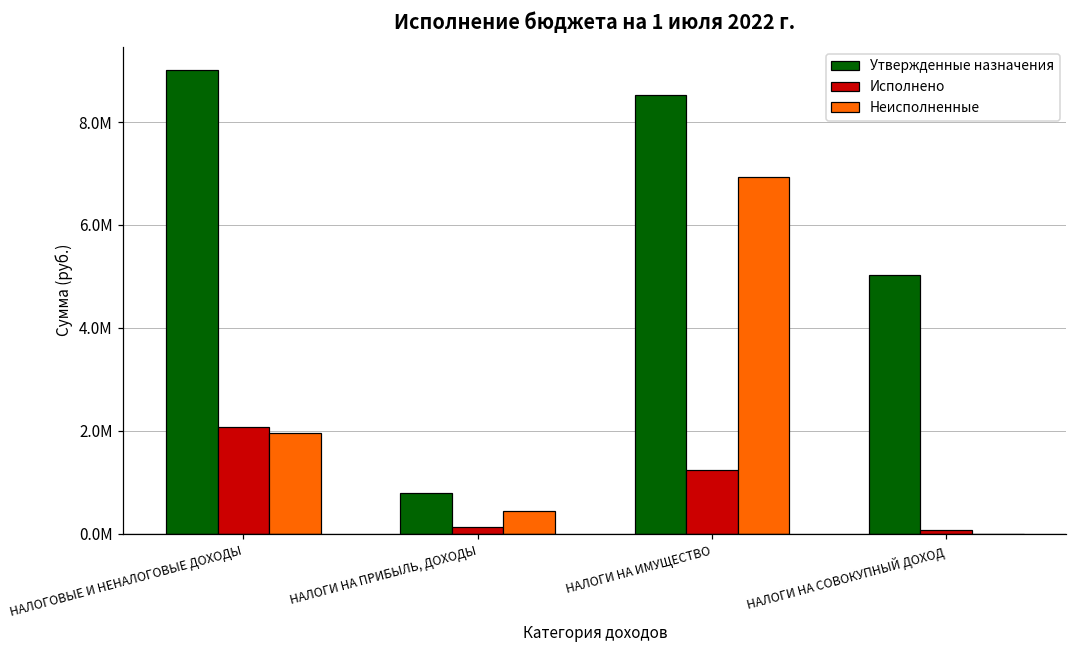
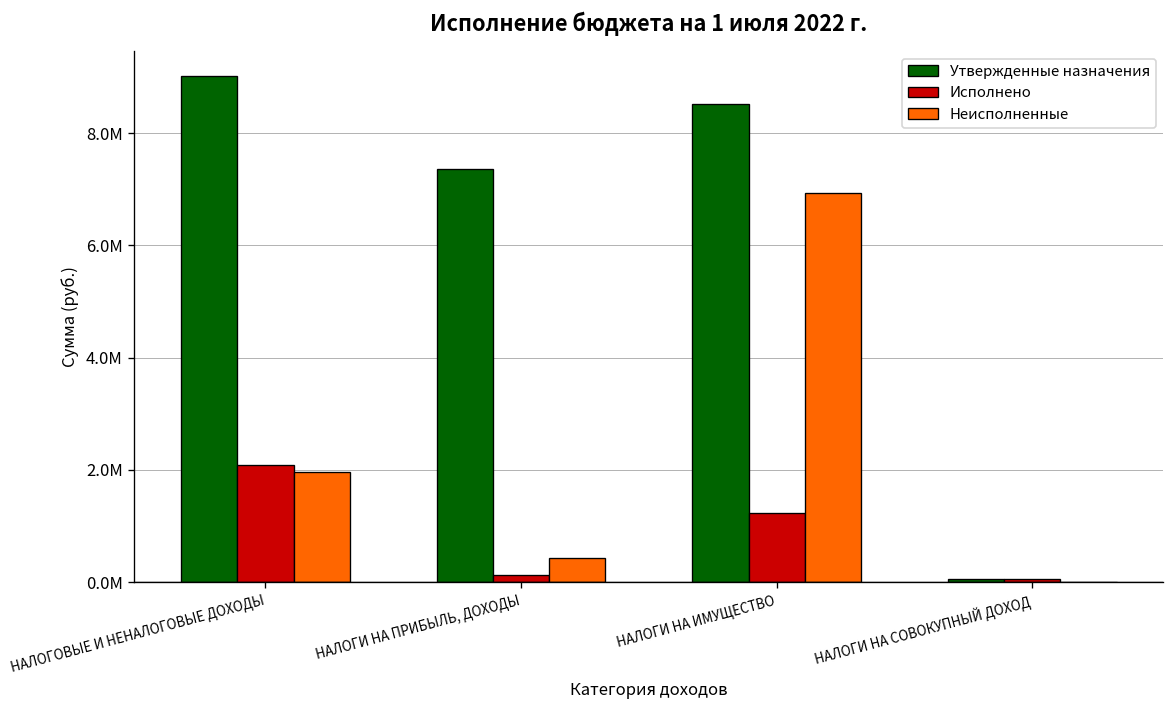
  {
    "Утвержденные назначения": {
      "НАЛОГОВЫЕ И НЕНАЛОГОВЫЕ ДОХОДЫ": 9000000,
-     "НАЛОГИ НА ПРИБЫЛЬ, ДОХОДЫ": 800000,
+     "НАЛОГИ НА ПРИБЫЛЬ, ДОХОДЫ": 7400000,
      "НАЛОГИ НА ИМУЩЕСТВО": 8500000,
-     "НАЛОГИ НА СОВОКУПНЫЙ ДОХОД": 5000000
+     "НАЛОГИ НА СОВОКУПНЫЙ ДОХОД": 100000
    },
    "Исполнено": {
      "НАЛОГОВЫЕ И НЕНАЛОГОВЫЕ ДОХОДЫ": 2100000,
      "НАЛОГИ НА ПРИБЫЛЬ, ДОХОДЫ": 100000,
      "НАЛОГИ НА ИМУЩЕСТВО": 1200000,
      "НАЛОГИ НА СОВОКУПНЫЙ ДОХОД": 100000
    },
    "Неисполненные": {
      "НАЛОГОВЫЕ И НЕНАЛОГОВЫЕ ДОХОДЫ": 2000000,
      "НАЛОГИ НА ПРИБЫЛЬ, ДОХОДЫ": 400000,
      "НАЛОГИ НА ИМУЩЕСТВО": 6900000,
      "НАЛОГИ НА СОВОКУПНЫЙ ДОХОД": 0
    }
  }
